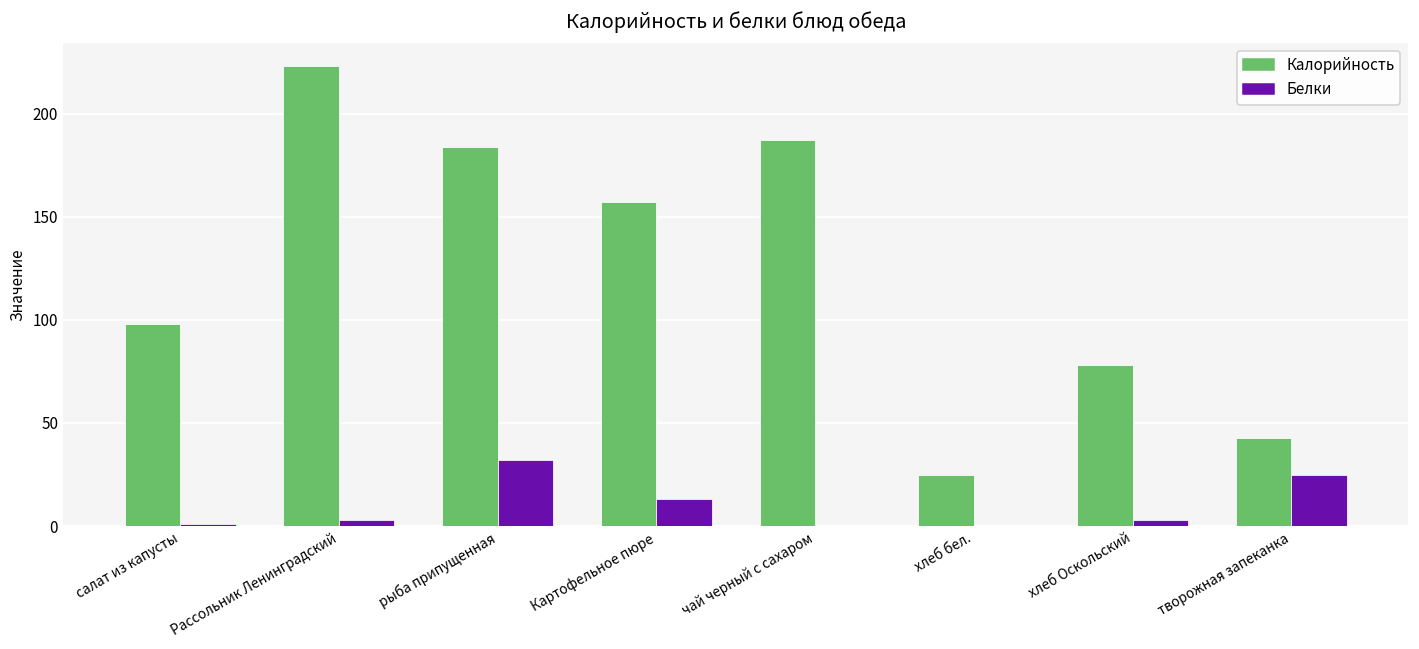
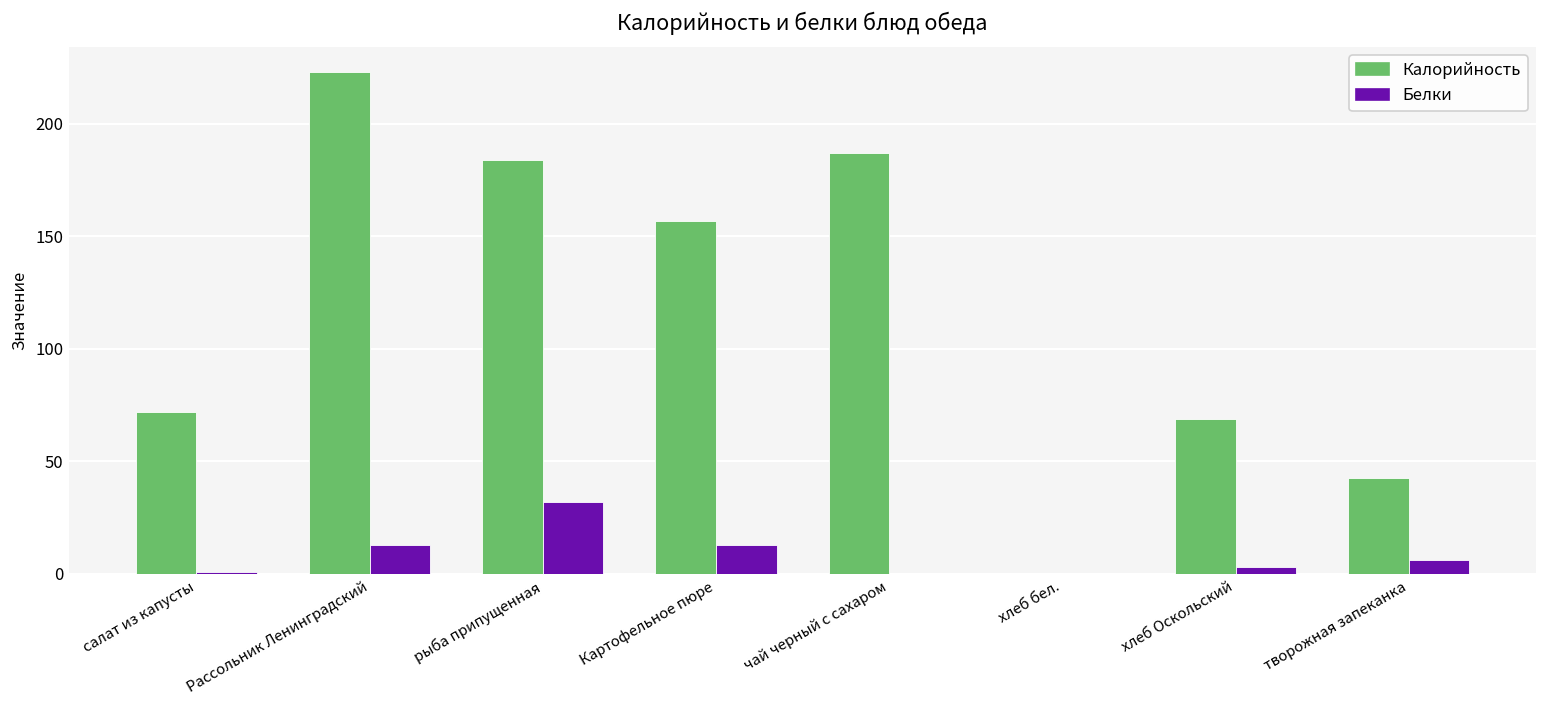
  {
    "Калорийность": {
-     "салат из капусты": 98,
+     "салат из капусты": 72,
      "Рассольник Ленинградский": 223,
      "рыба припущенная": 184,
      "Картофельное пюре": 157,
      "чай черный с сахаром": 187,
-     "хлеб бел.": 25,
-     "хлеб Оскольский": 78,
+     "хлеб бел.": 0,
+     "хлеб Оскольский": 69,
      "творожная запеканка": 43
    },
    "Белки": {
-     "Рассольник Ленинградский": 3,
+     "Рассольник Ленинградский": 13,
      "рыба припущенная": 32,
      "Картофельное пюре": 13,
      "чай черный с сахаром": 0,
      "хлеб бел.": 0,
      "хлеб Оскольский": 3,
-     "творожная запеканка": 25
+     "творожная запеканка": 6
    }
  }
